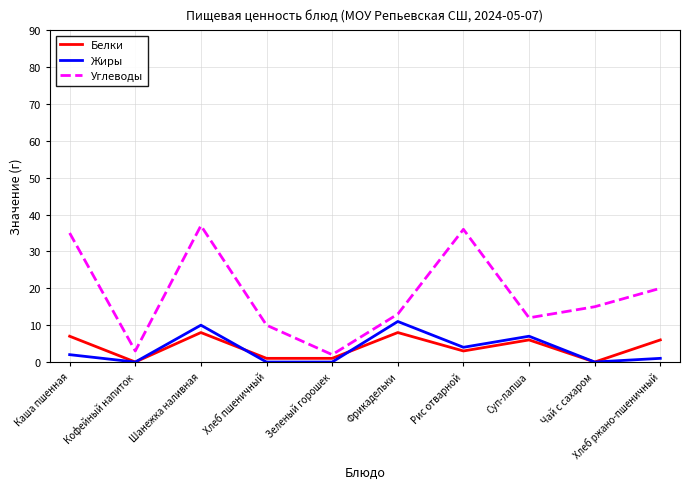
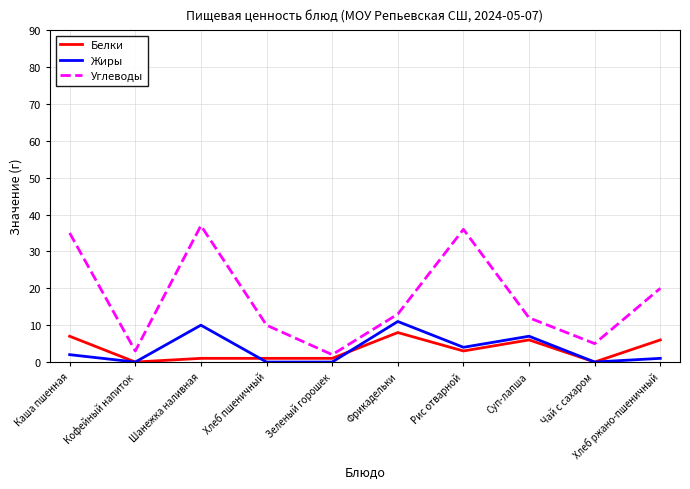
  {
    "Белки": {
      "Каша пшенная": 7,
-     "Шанежка наливная": 8,
+     "Шанежка наливная": 1,
      "Хлеб пшеничный": 1,
      "Зеленый горошек": 1,
      "Фрикадельки": 8,
      "Рис отварной": 3,
      "Суп-лапша": 6,
      "Хлеб ржано-пшеничный": 6
    },
    "Жиры": {
      "Каша пшенная": 2,
      "Шанежка наливная": 10,
      "Хлеб пшеничный": 0,
      "Зеленый горошек": 0,
      "Фрикадельки": 11,
      "Рис отварной": 4,
      "Суп-лапша": 7,
      "Хлеб ржано-пшеничный": 1
    },
    "Углеводы": {
      "Каша пшенная": 35,
      "Кофейный напиток": 3,
      "Шанежка наливная": 37,
      "Хлеб пшеничный": 10,
      "Зеленый горошек": 2,
      "Фрикадельки": 13,
      "Рис отварной": 36,
      "Суп-лапша": 12,
-     "Чай с сахаром": 15,
+     "Чай с сахаром": 5,
      "Хлеб ржано-пшеничный": 20
    }
  }
